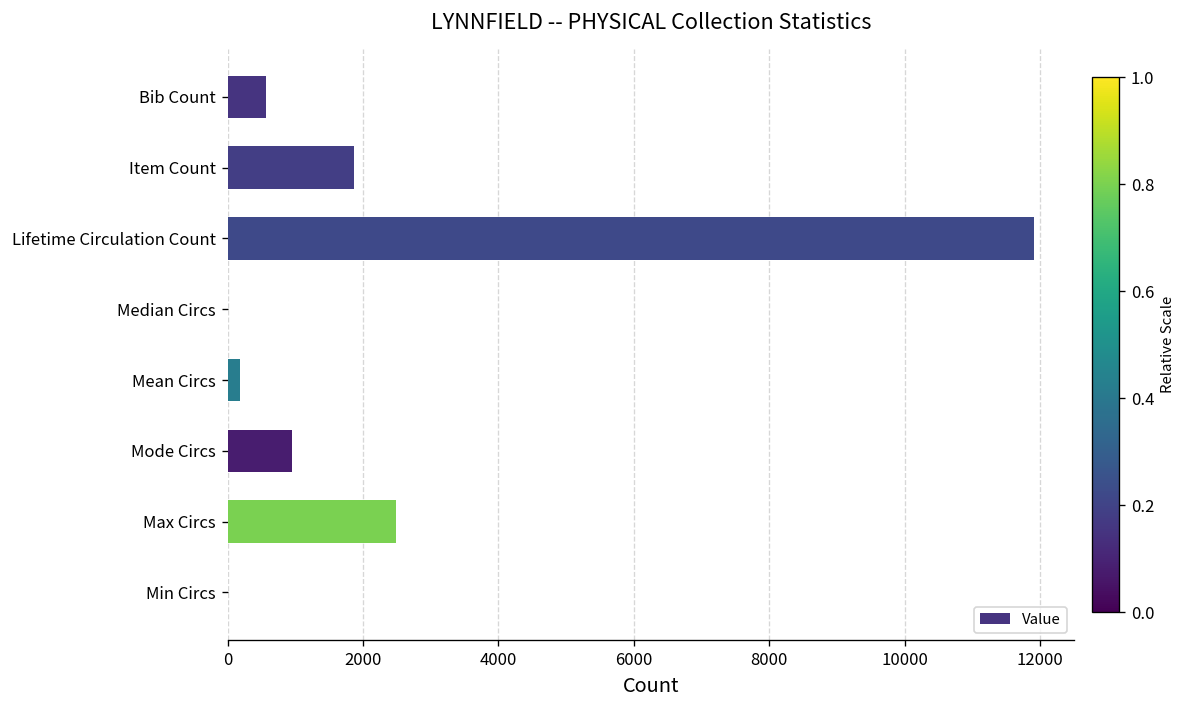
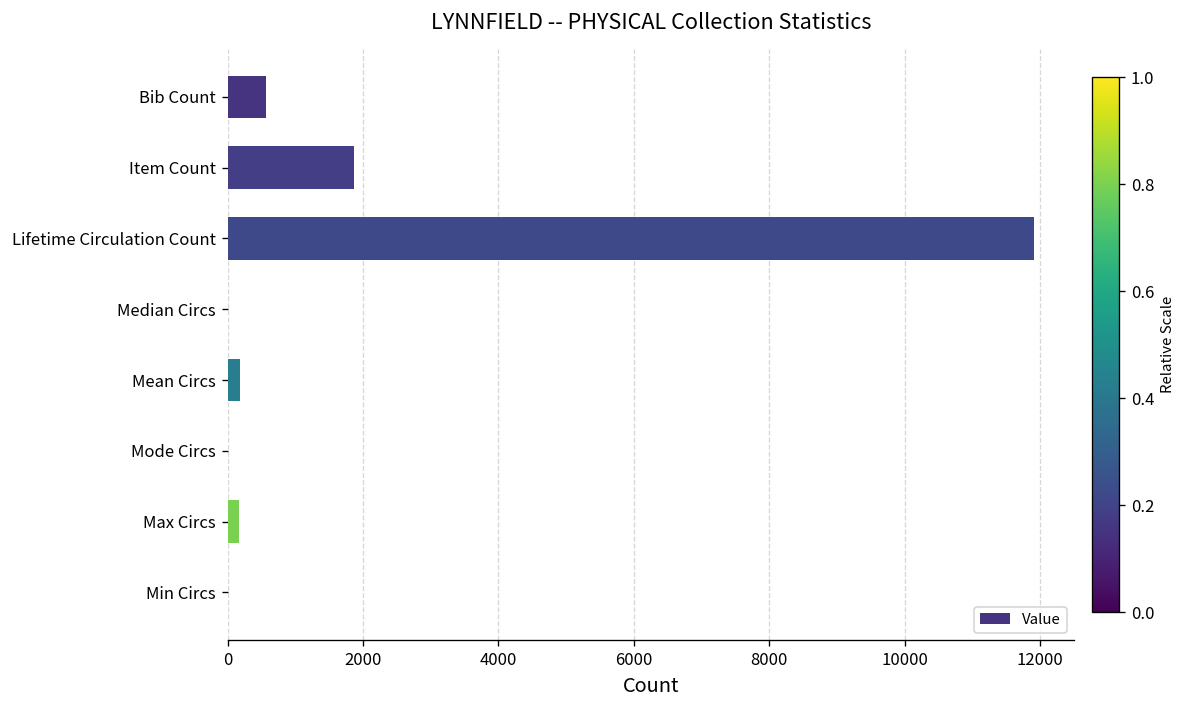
  {
    "Bib Count": 600,
    "Item Count": 1900,
    "Lifetime Circulation Count": 11900,
    "Mean Circs": 200,
-   "Mode Circs": 1000,
-   "Max Circs": 2500,
+   "Mode Circs": 0,
+   "Max Circs": 200,
    "Min Circs": 0
  }
